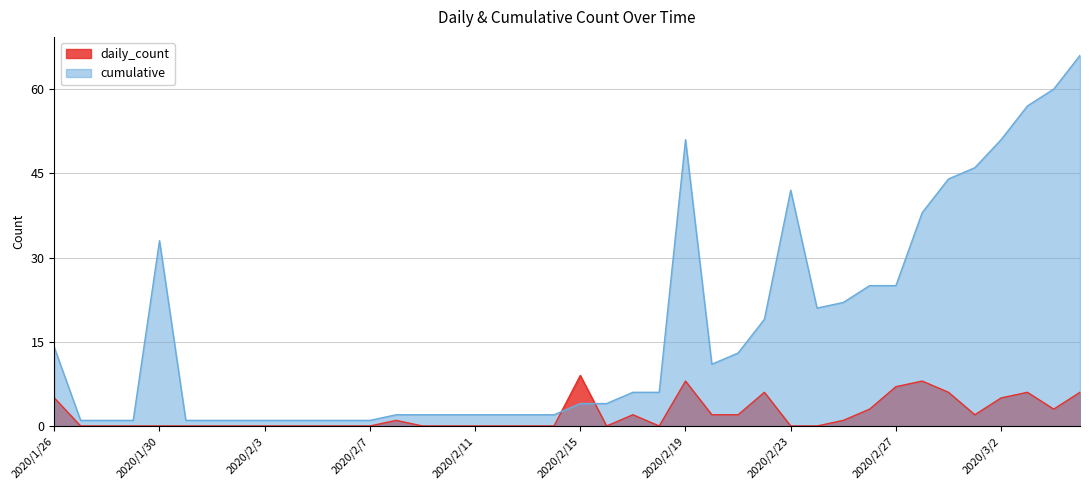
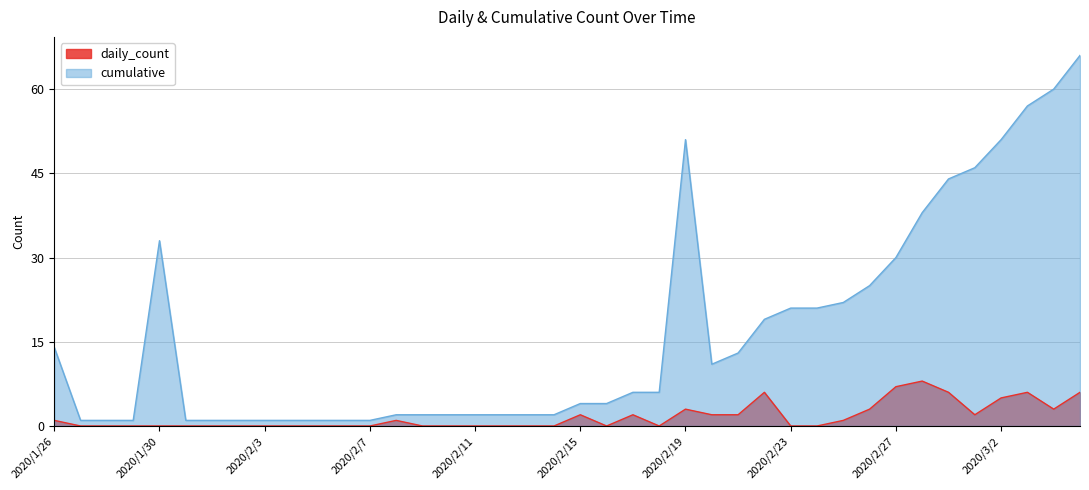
  {
    "daily_count": {
-     "2020/1/26": 5,
+     "2020/1/26": 1,
      "2020/1/30": 0,
      "2020/2/3": 0,
      "2020/2/7": 0,
      "2020/2/11": 0,
-     "2020/2/15": 9,
-     "2020/2/19": 8,
+     "2020/2/15": 2,
+     "2020/2/19": 3,
      "2020/2/23": 0,
      "2020/2/27": 7,
      "2020/3/2": 5
    },
    "cumulative": {
      "2020/1/26": 14,
      "2020/1/30": 33,
      "2020/2/3": 1,
      "2020/2/7": 1,
      "2020/2/11": 2,
      "2020/2/15": 4,
      "2020/2/19": 51,
-     "2020/2/23": 42,
-     "2020/2/27": 25,
+     "2020/2/23": 21,
+     "2020/2/27": 30,
      "2020/3/2": 51
    }
  }
